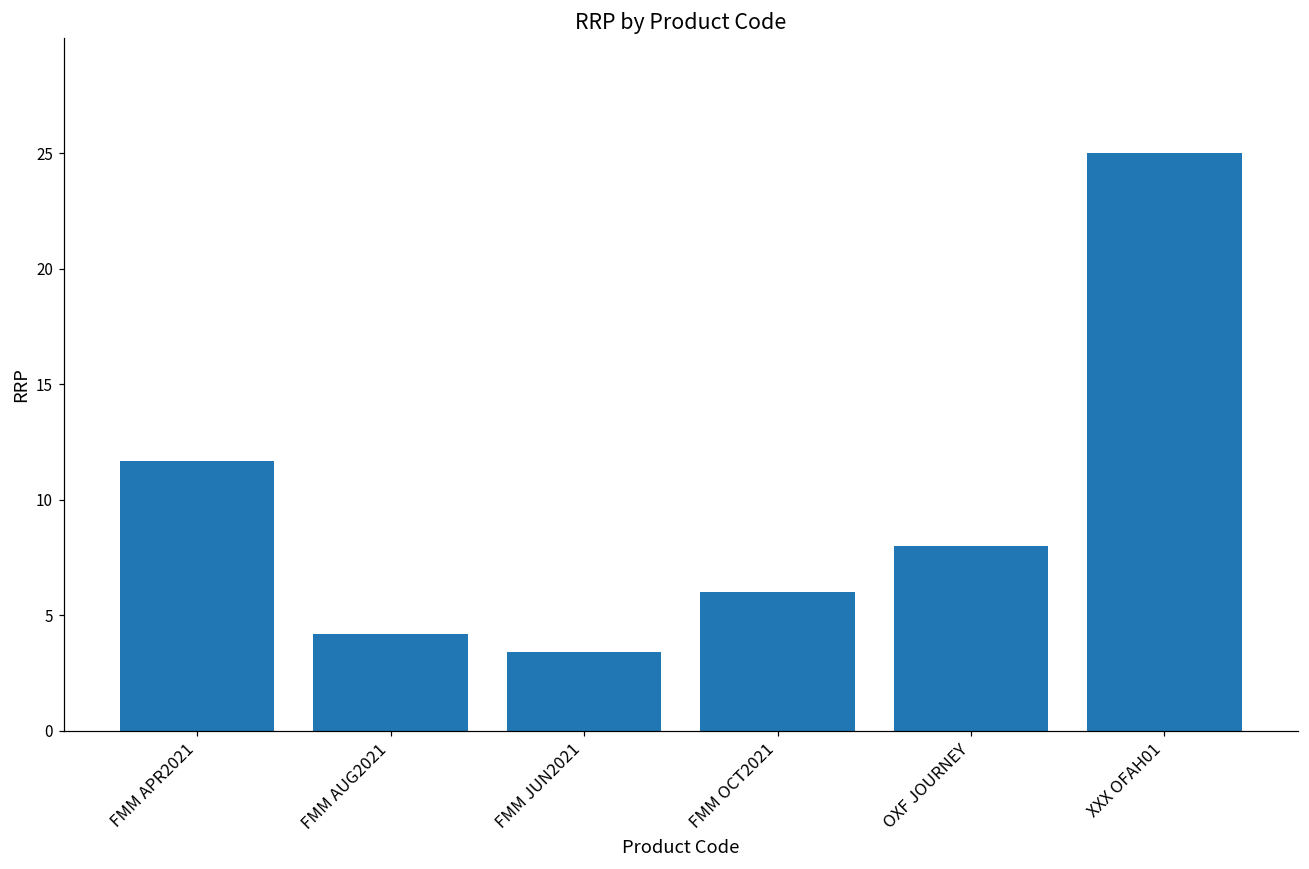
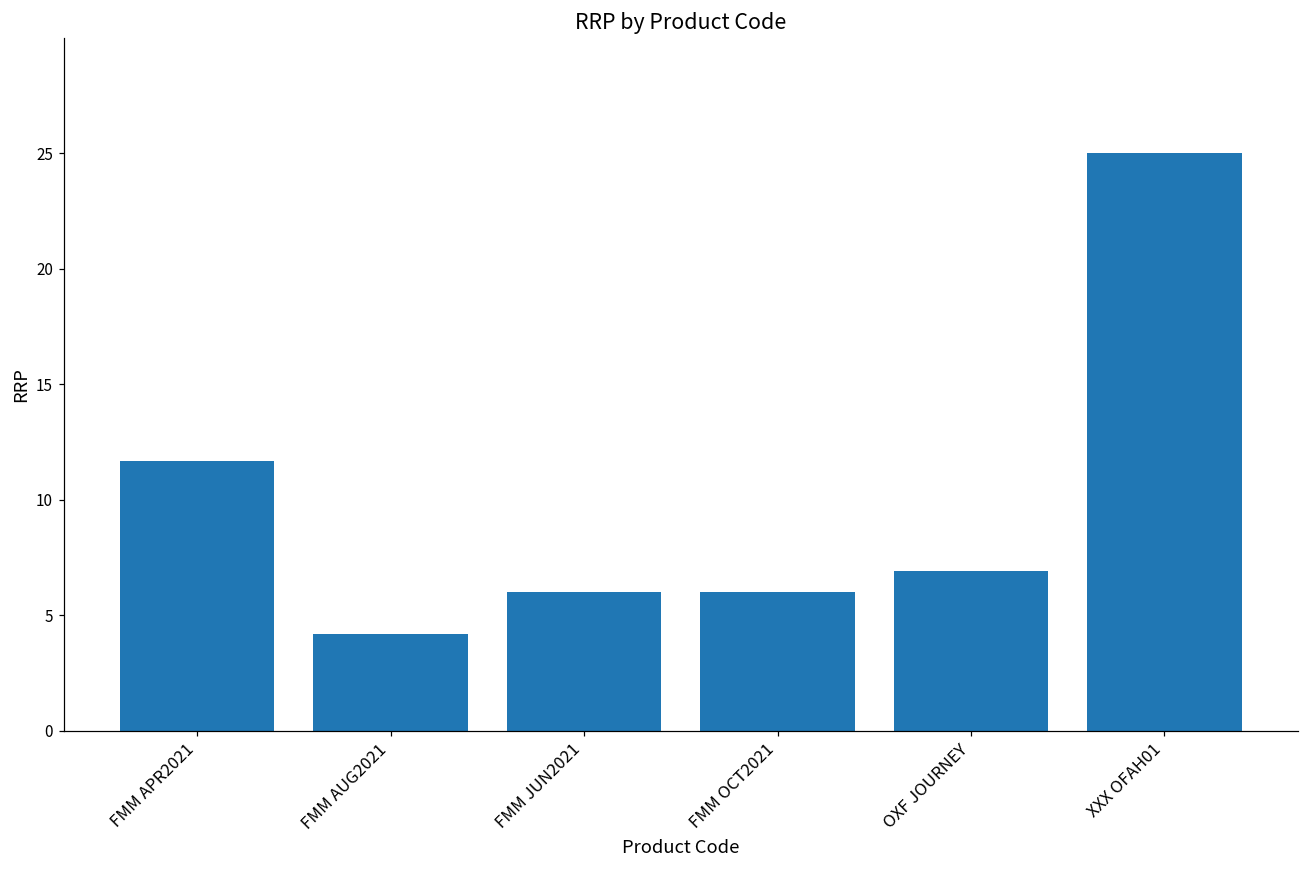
  {
    "FMM APR2021": 11.7,
    "FMM AUG2021": 4.2,
-   "FMM JUN2021": 3.4,
+   "FMM JUN2021": 6.0,
    "FMM OCT2021": 6.0,
-   "OXF JOURNEY": 8.0,
+   "OXF JOURNEY": 6.9,
    "XXX OFAH01": 25.0
  }
